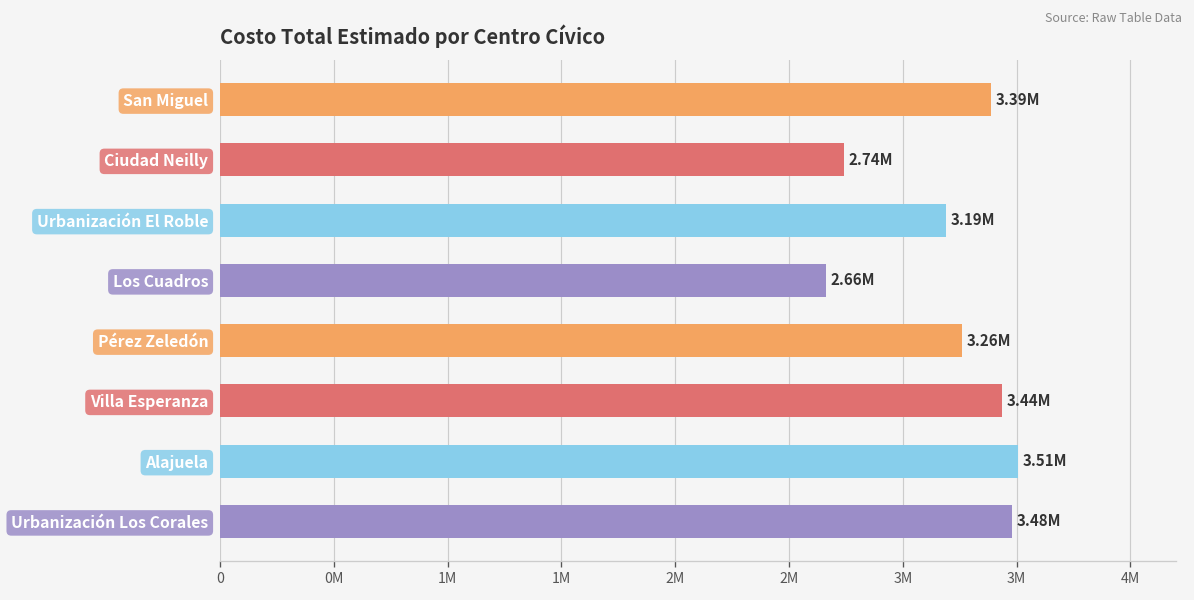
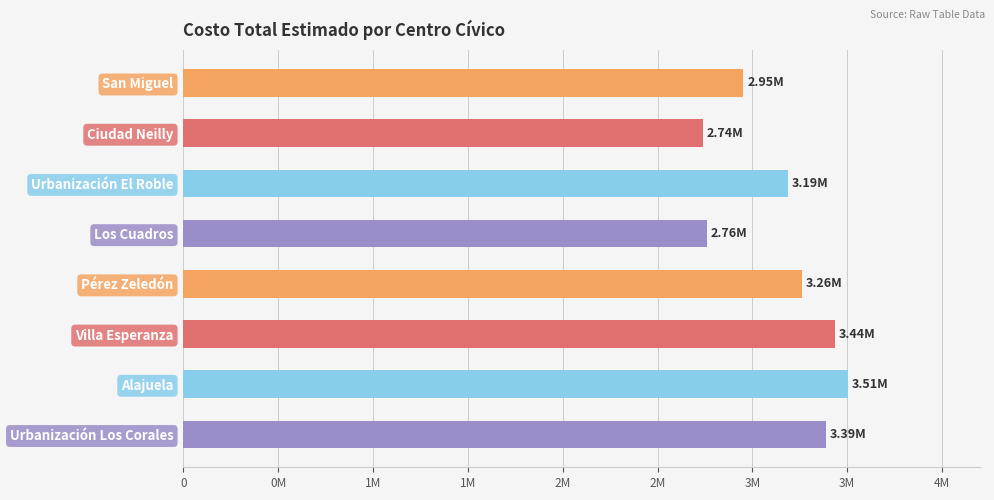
  {
-   "San Miguel": "3.39M",
+   "San Miguel": "2.95M",
    "Ciudad Neilly": "2.74M",
    "Urbanización El Roble": "3.19M",
-   "Los Cuadros": "2.66M",
+   "Los Cuadros": "2.76M",
    "Pérez Zeledón": "3.26M",
    "Villa Esperanza": "3.44M",
    "Alajuela": "3.51M",
-   "Urbanización Los Corales": "3.48M"
+   "Urbanización Los Corales": "3.39M"
  }
